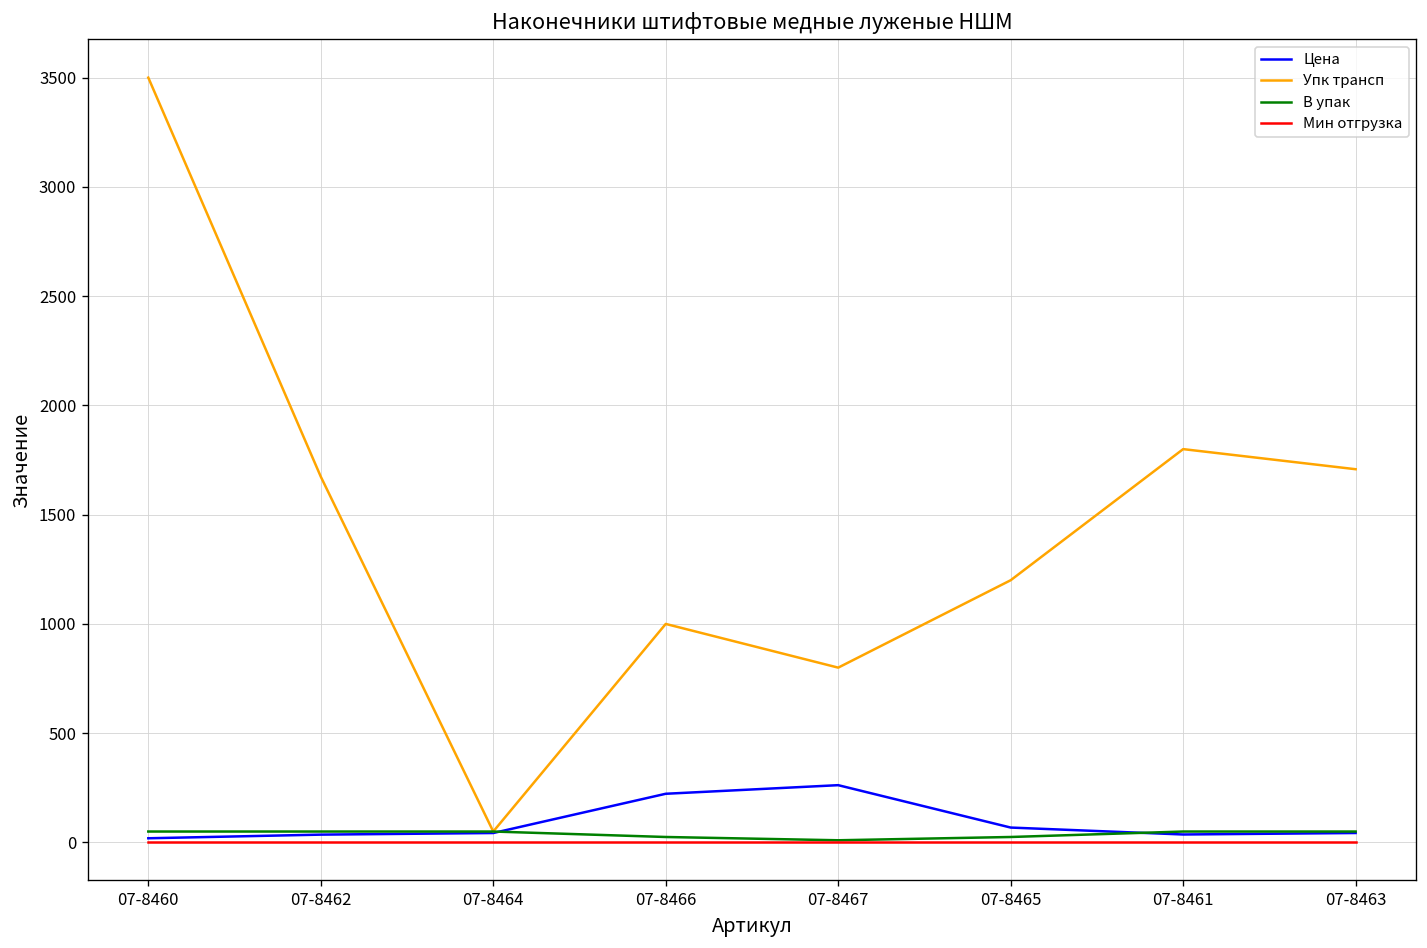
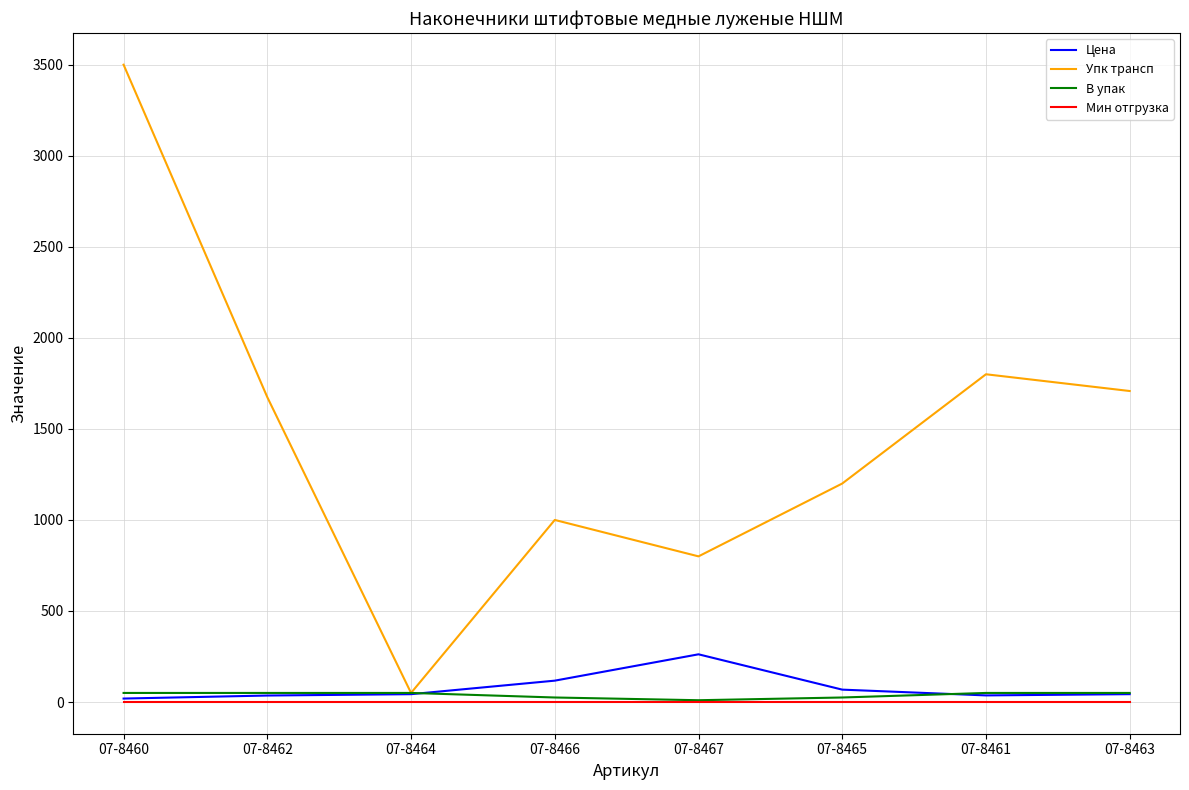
  {
    "Цена": {
      "07-8460": 20,
      "07-8462": 40,
-     "07-8466": 220,
+     "07-8466": 120,
      "07-8467": 260,
      "07-8465": 70
    },
    "Упк трансп": {
      "07-8460": 3500,
      "07-8462": 1670,
      "07-8466": 1000,
      "07-8467": 800,
      "07-8465": 1200,
      "07-8461": 1800,
      "07-8463": 1710
    },
    "В упак": {
      "07-8460": 50,
      "07-8462": 50,
      "07-8466": 30,
      "07-8465": 30
    },
    "Мин отгрузка": {
      "07-8460": 0,
      "07-8462": 0,
      "07-8464": 0,
      "07-8466": 0,
      "07-8465": 0,
      "07-8461": 0,
      "07-8463": 0
    }
  }
